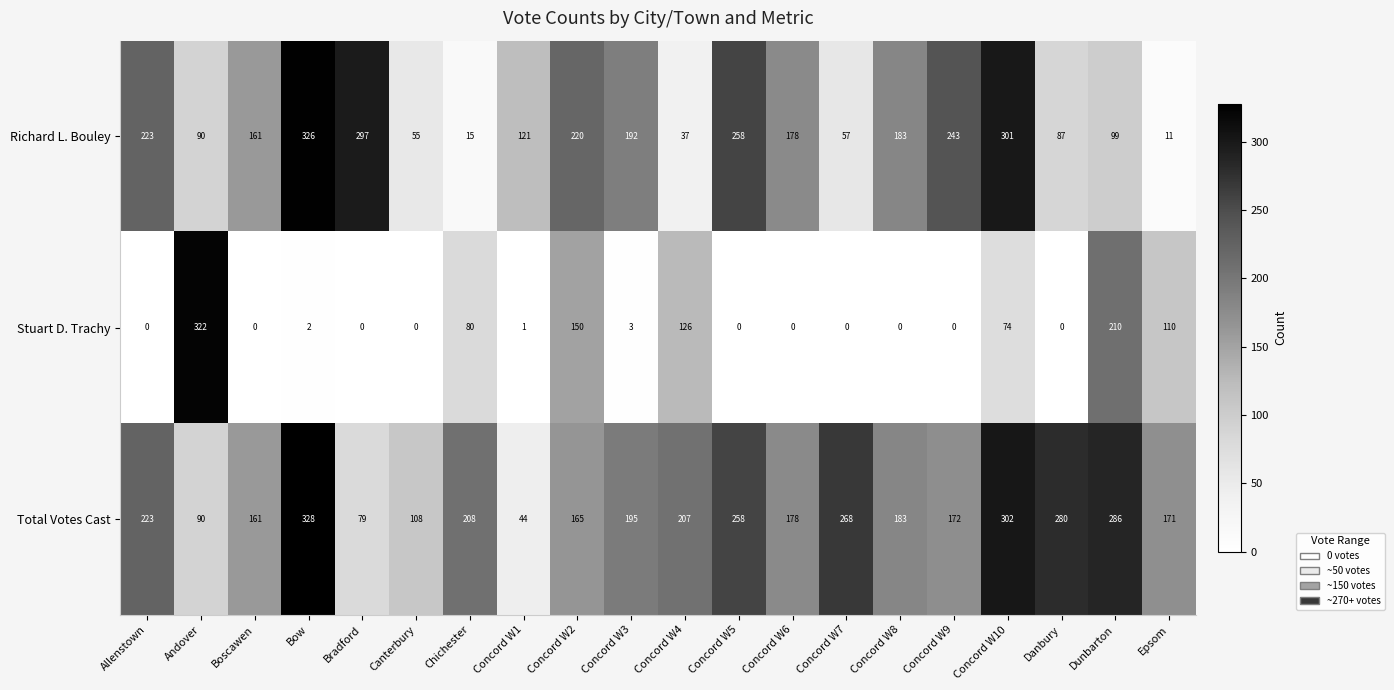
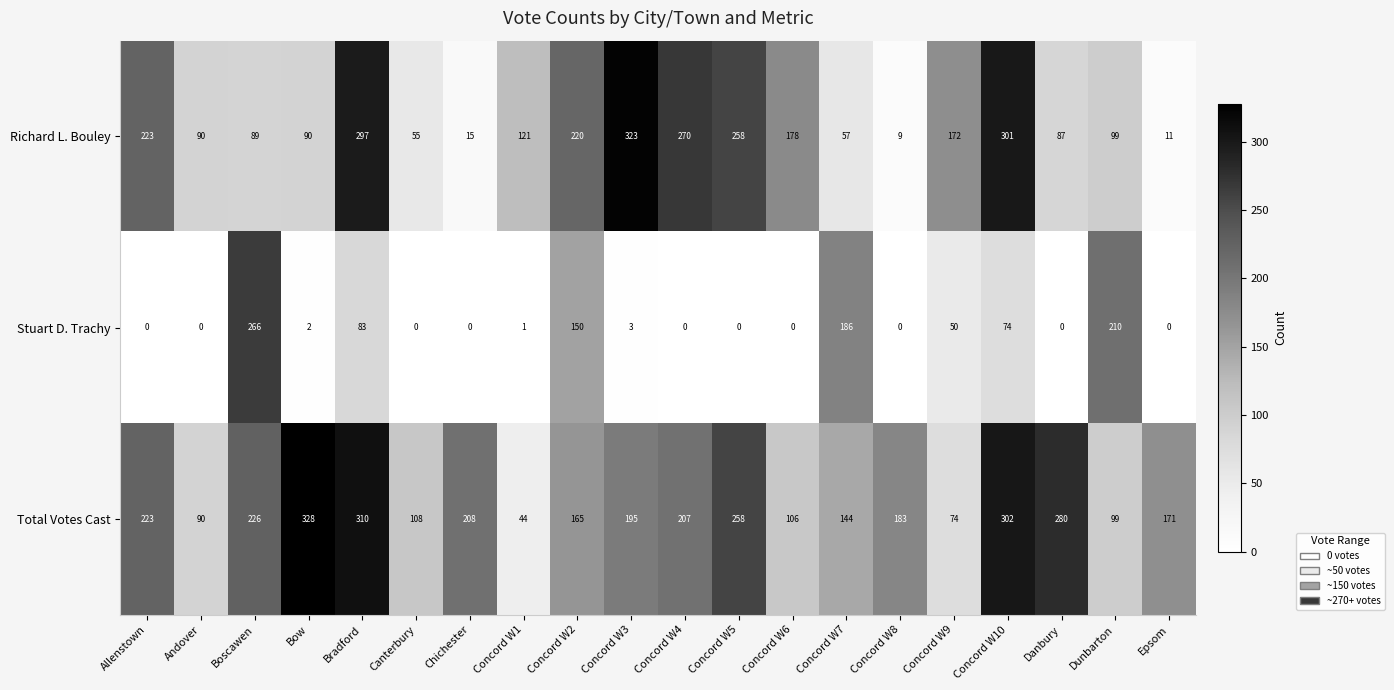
  {
    "Richard L. Bouley": {
      "Allenstown": 223,
      "Andover": 90,
-     "Boscawen": 161,
-     "Bow": 326,
+     "Boscawen": 89,
+     "Bow": 90,
      "Bradford": 297,
      "Canterbury": 55,
      "Chichester": 15,
      "Concord W1": 121,
      "Concord W2": 220,
-     "Concord W3": 192,
-     "Concord W4": 37,
+     "Concord W3": 323,
+     "Concord W4": 270,
      "Concord W5": 258,
      "Concord W6": 178,
      "Concord W7": 57,
-     "Concord W8": 183,
-     "Concord W9": 243,
+     "Concord W8": 9,
+     "Concord W9": 172,
      "Concord W10": 301,
      "Danbury": 87,
      "Dunbarton": 99,
      "Epsom": 11
    },
    "Stuart D. Trachy": {
      "Allenstown": 0,
-     "Andover": 322,
-     "Boscawen": 0,
+     "Andover": 0,
+     "Boscawen": 266,
      "Bow": 2,
-     "Bradford": 0,
+     "Bradford": 83,
      "Canterbury": 0,
-     "Chichester": 80,
+     "Chichester": 0,
      "Concord W1": 1,
      "Concord W2": 150,
      "Concord W3": 3,
-     "Concord W4": 126,
+     "Concord W4": 0,
      "Concord W5": 0,
      "Concord W6": 0,
-     "Concord W7": 0,
+     "Concord W7": 186,
      "Concord W8": 0,
-     "Concord W9": 0,
+     "Concord W9": 50,
      "Concord W10": 74,
      "Danbury": 0,
      "Dunbarton": 210,
-     "Epsom": 110
+     "Epsom": 0
    },
    "Total Votes Cast": {
      "Allenstown": 223,
      "Andover": 90,
-     "Boscawen": 161,
+     "Boscawen": 226,
      "Bow": 328,
-     "Bradford": 79,
+     "Bradford": 310,
      "Canterbury": 108,
      "Chichester": 208,
      "Concord W1": 44,
      "Concord W2": 165,
      "Concord W3": 195,
      "Concord W4": 207,
      "Concord W5": 258,
-     "Concord W6": 178,
-     "Concord W7": 268,
+     "Concord W6": 106,
+     "Concord W7": 144,
      "Concord W8": 183,
-     "Concord W9": 172,
+     "Concord W9": 74,
      "Concord W10": 302,
      "Danbury": 280,
-     "Dunbarton": 286,
+     "Dunbarton": 99,
      "Epsom": 171
    }
  }
